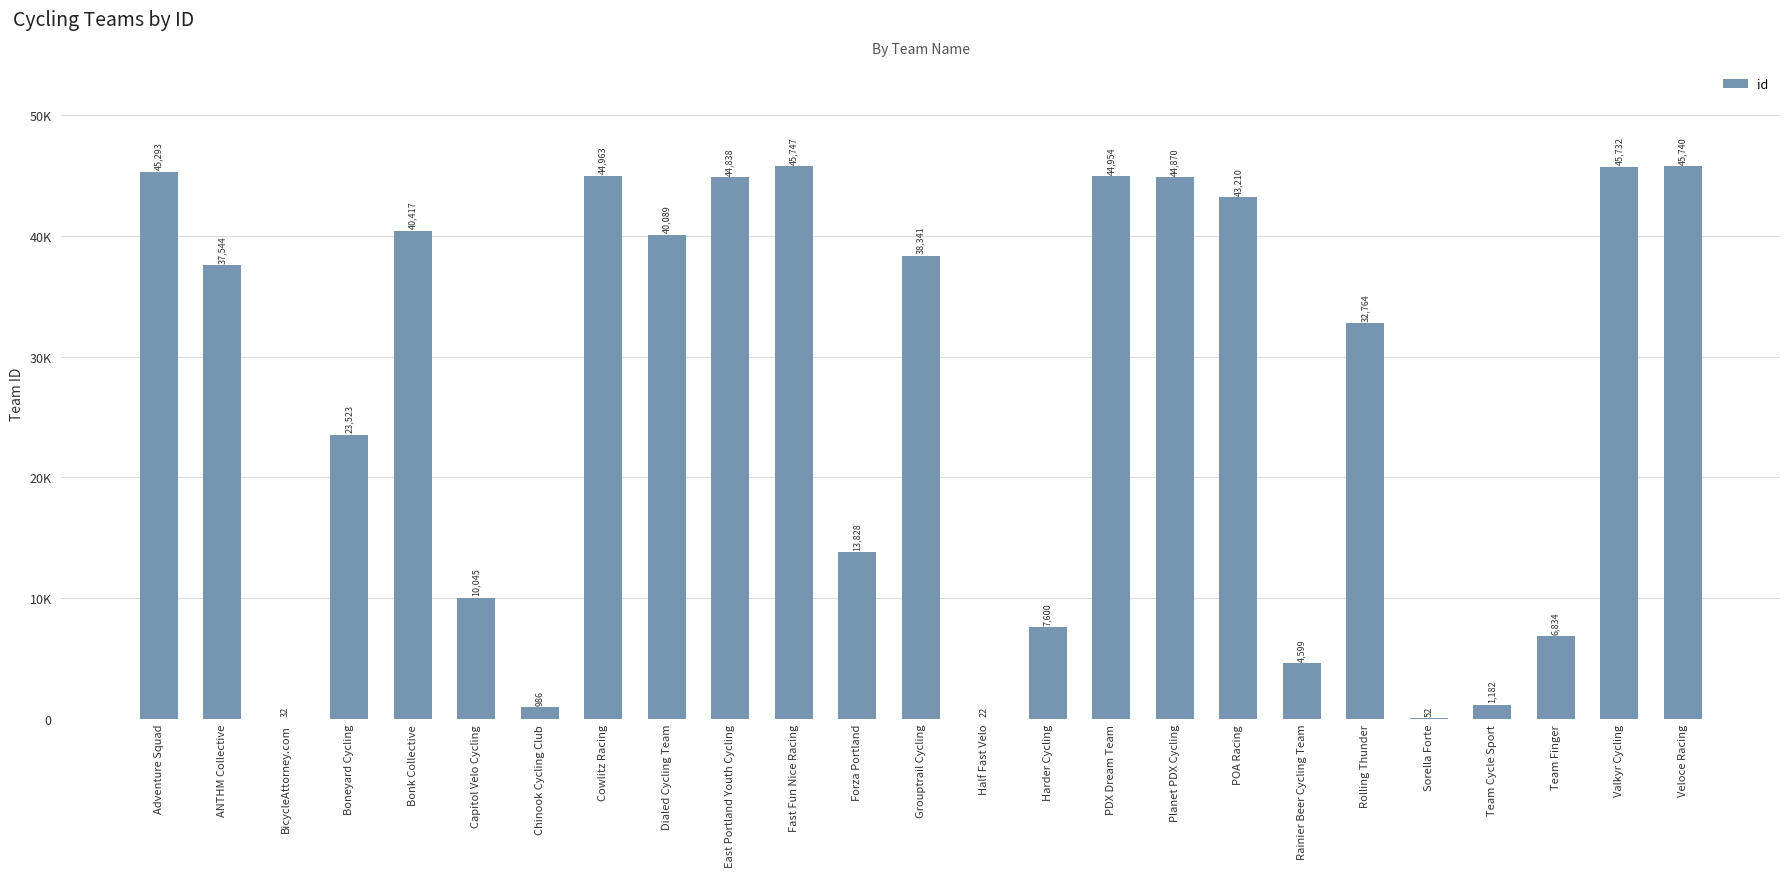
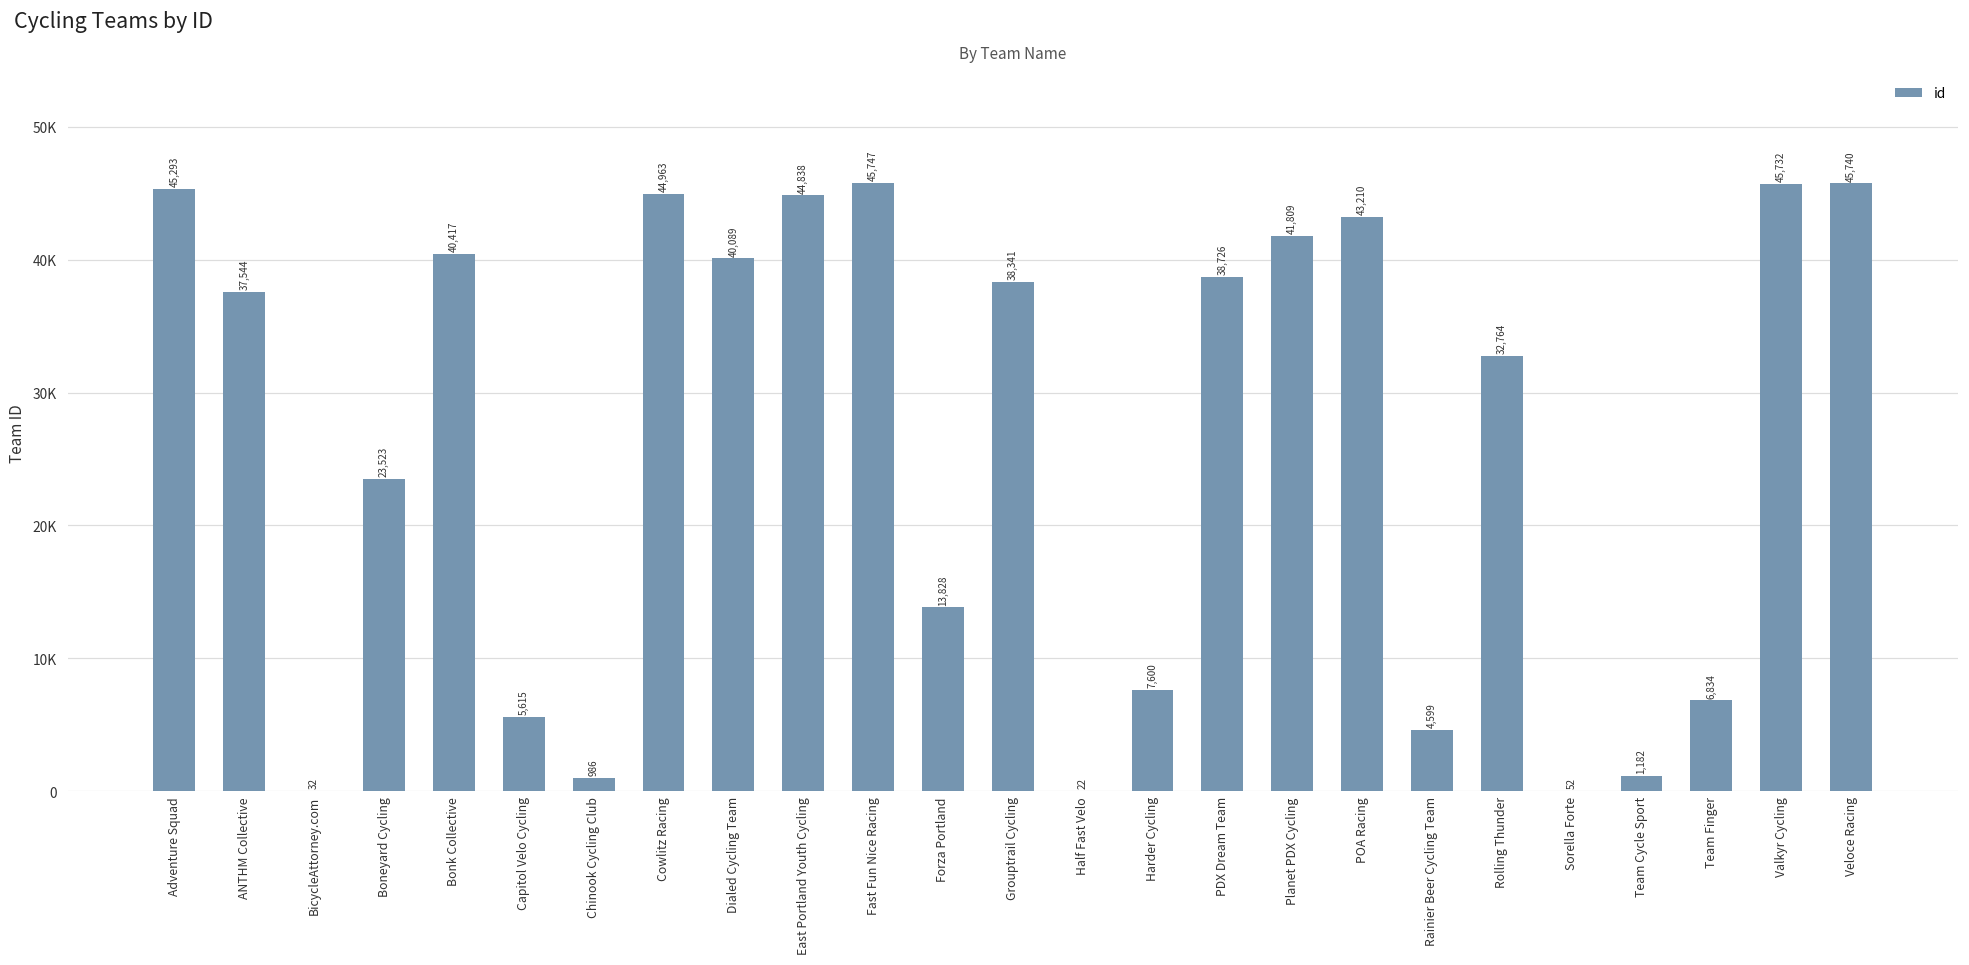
  {
    "Adventure Squad": "45,293",
    "ANTHM Collective": "37,544",
    "BicycleAttorney.com": "32",
    "Boneyard Cycling": "23,523",
    "Bonk Collective": "40,417",
-   "Capitol Velo Cycling": "10,045",
+   "Capitol Velo Cycling": "5,615",
    "Chinook Cycling Club": "986",
    "Cowlitz Racing": "44,963",
    "Dialed Cycling Team": "40,089",
    "East Portland Youth Cycling": "44,838",
    "Fast Fun Nice Racing": "45,747",
    "Forza Portland": "13,828",
    "Grouptrail Cycling": "38,341",
    "Half Fast Velo": "22",
    "Harder Cycling": "7,600",
-   "PDX Dream Team": "44,954",
-   "Planet PDX Cycling": "44,870",
+   "PDX Dream Team": "38,726",
+   "Planet PDX Cycling": "41,809",
    "POA Racing": "43,210",
    "Rainier Beer Cycling Team": "4,599",
    "Rolling Thunder": "32,764",
    "Sorella Forte": "52",
    "Team Cycle Sport": "1,182",
    "Team Finger": "6,834",
    "Valkyr Cycling": "45,732",
    "Veloce Racing": "45,740"
  }
